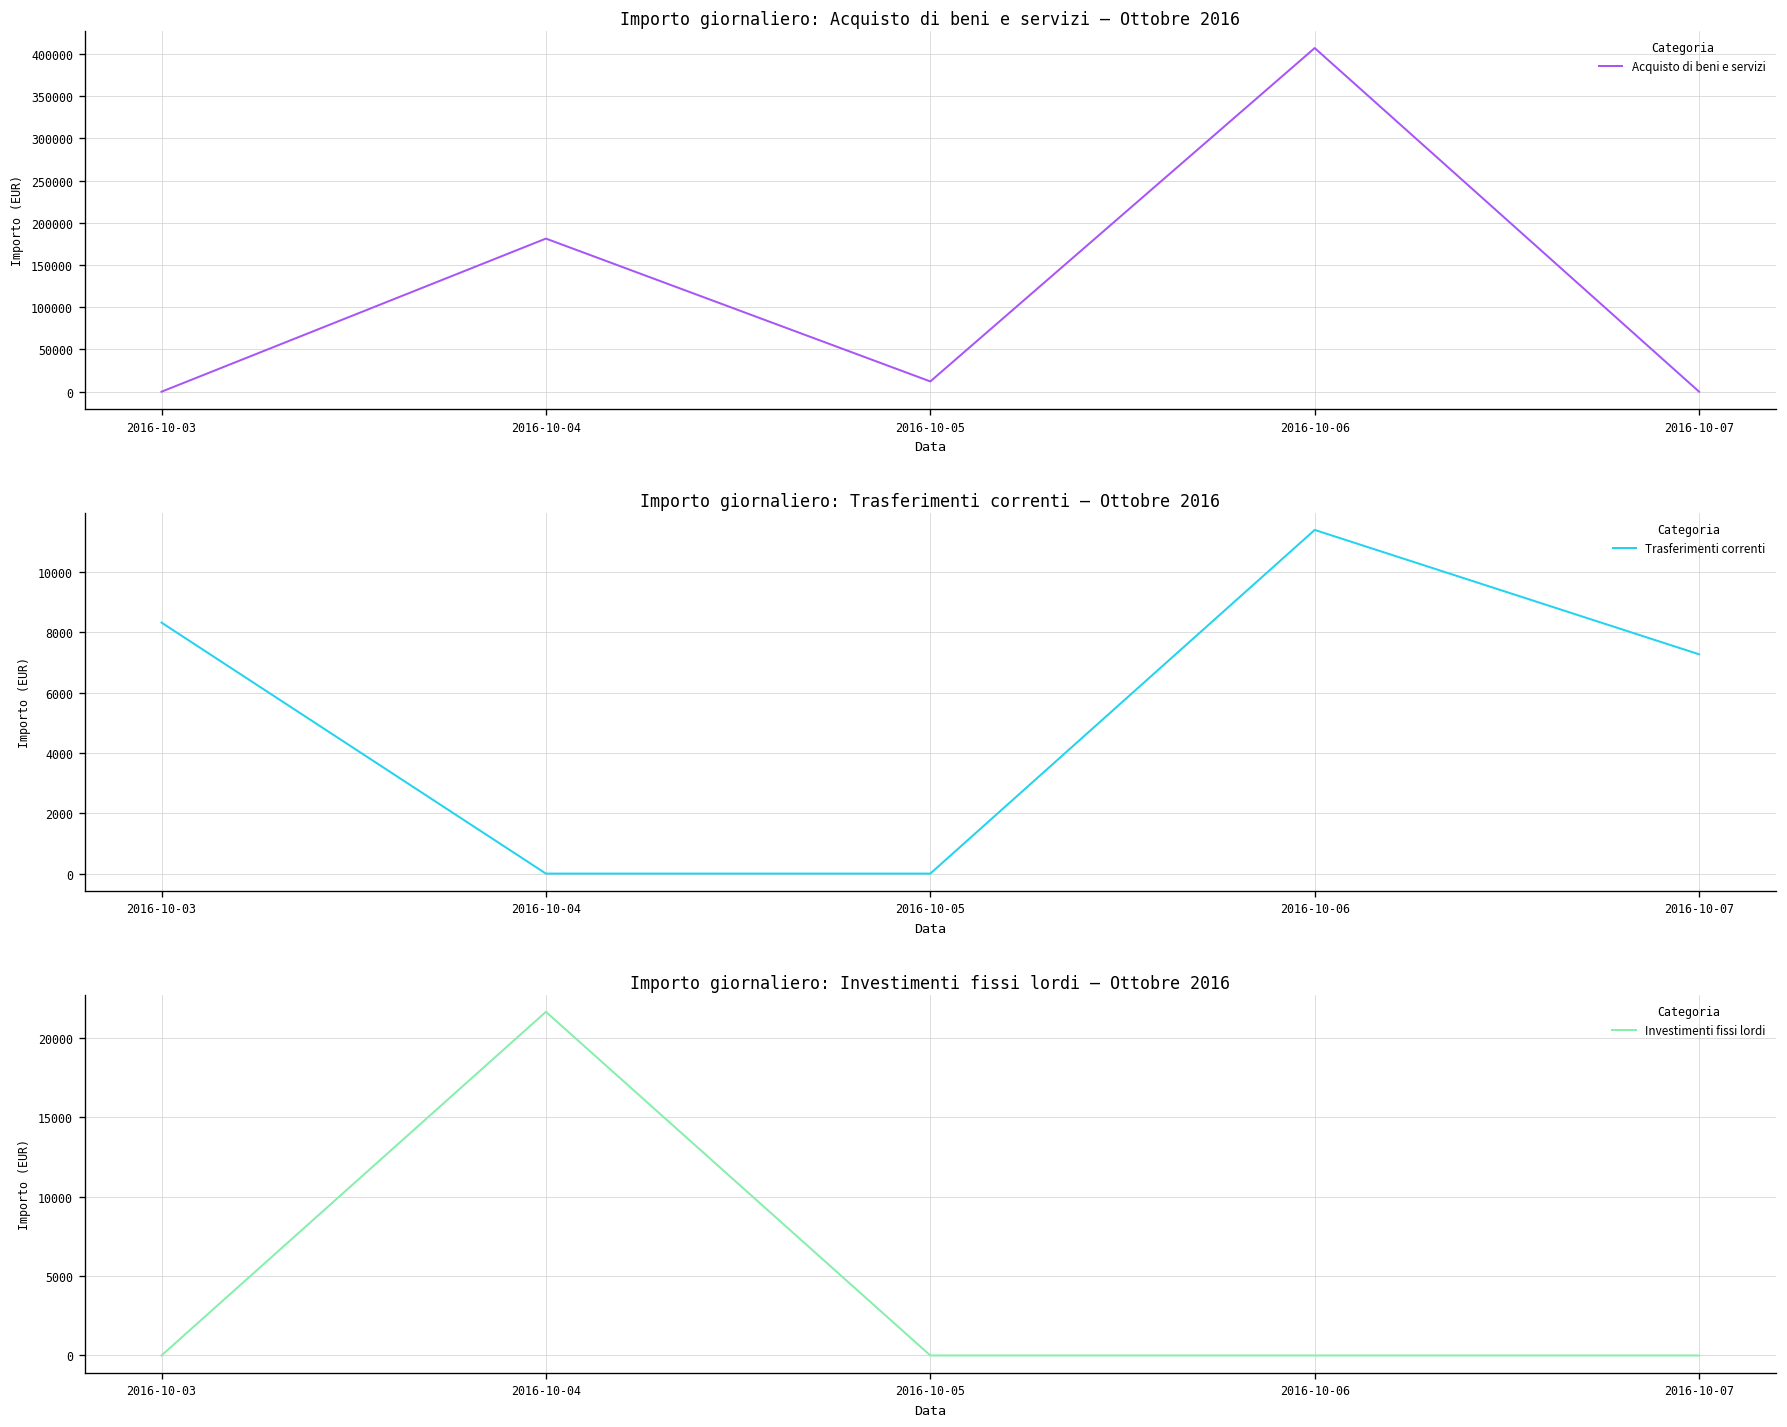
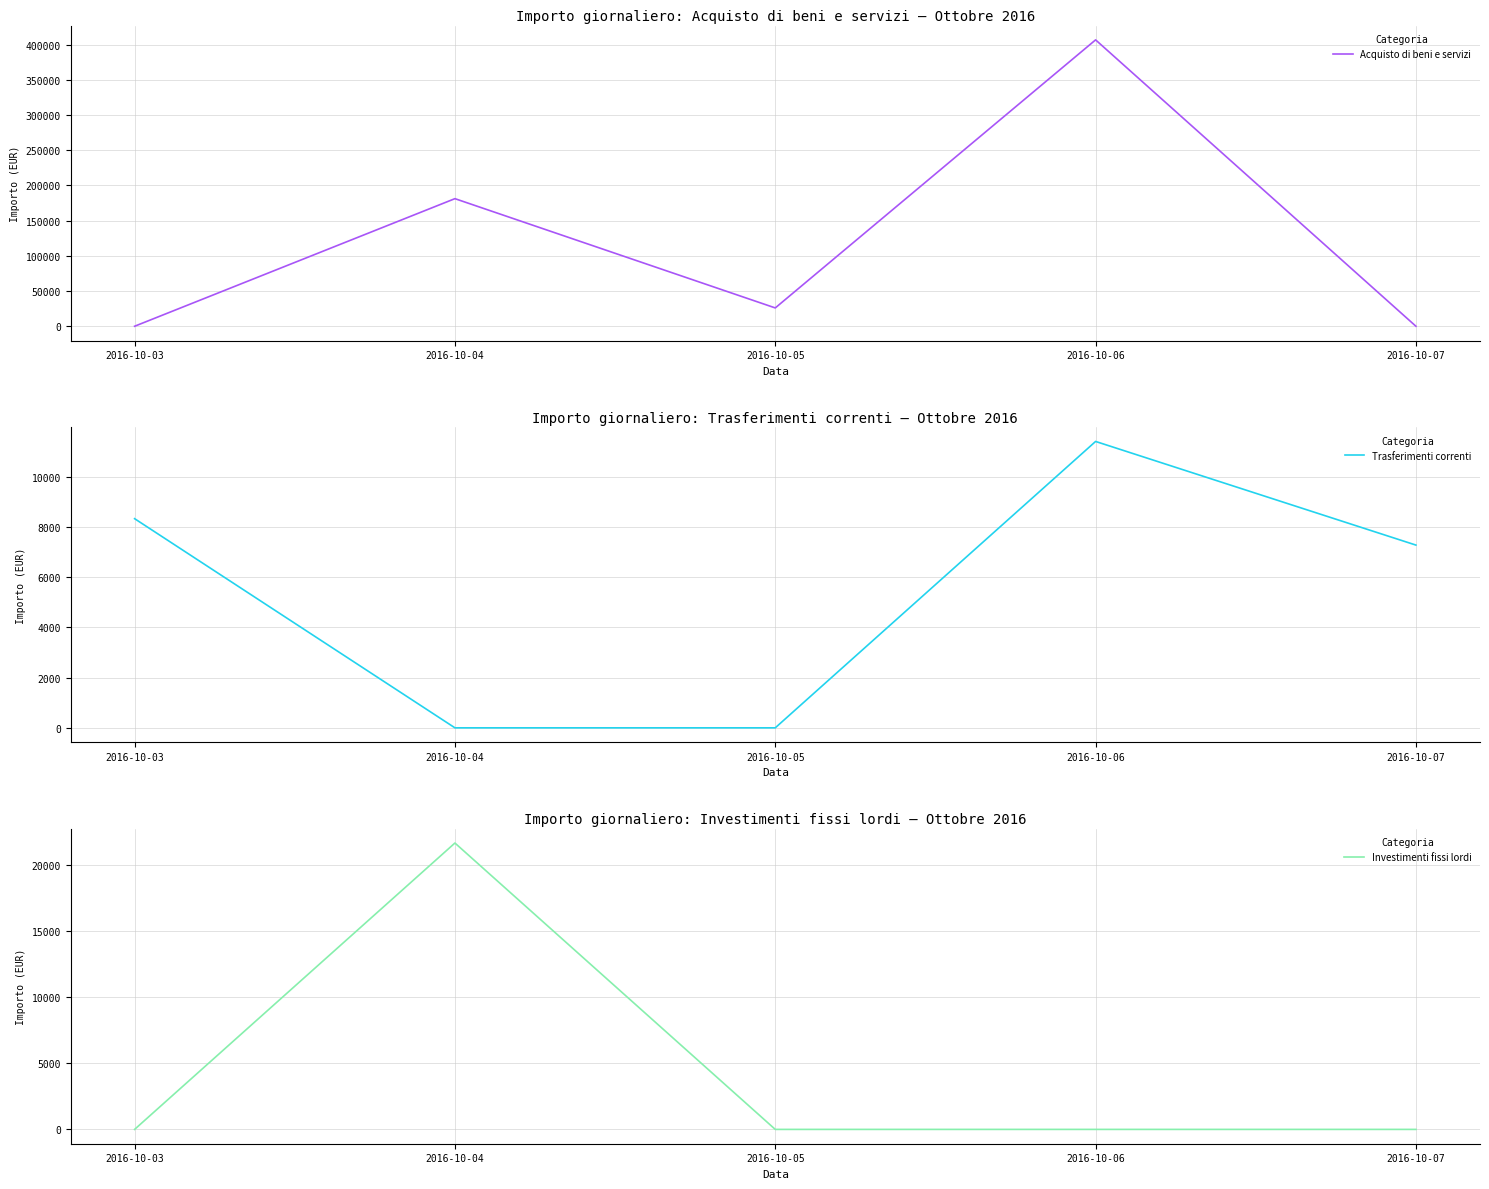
  {
    "Importo giornaliero: Acquisto di beni e servizi — Ottobre 2016": {
      "2016-10-03": 0,
      "2016-10-04": 180000,
-     "2016-10-05": 10000,
+     "2016-10-05": 30000,
      "2016-10-06": 410000,
      "2016-10-07": 0
    },
    "Importo giornaliero: Trasferimenti correnti — Ottobre 2016": {
      "2016-10-03": 8300,
      "2016-10-04": 0,
      "2016-10-05": 0,
      "2016-10-06": 11400,
      "2016-10-07": 7300
    },
    "Importo giornaliero: Investimenti fissi lordi — Ottobre 2016": {
      "2016-10-03": 0,
      "2016-10-04": 21600,
      "2016-10-05": 0,
      "2016-10-06": 0,
      "2016-10-07": 0
    }
  }
